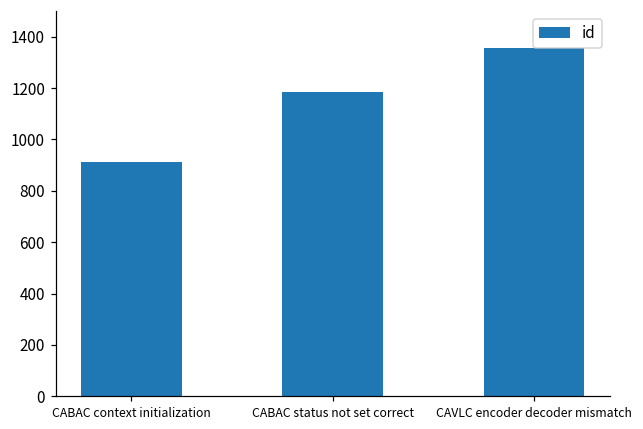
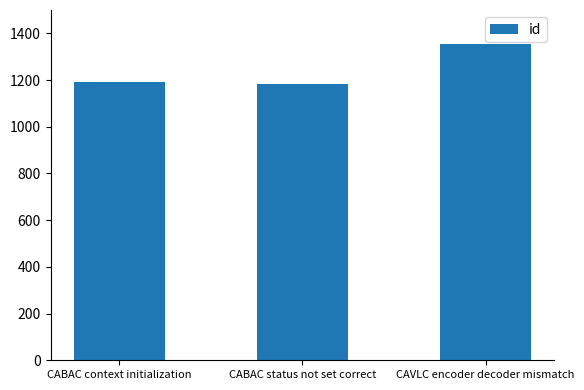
  {
-   "CABAC context initialization": 910,
+   "CABAC context initialization": 1190,
    "CABAC status not set correct": 1180,
    "CAVLC encoder decoder mismatch": 1360
  }
